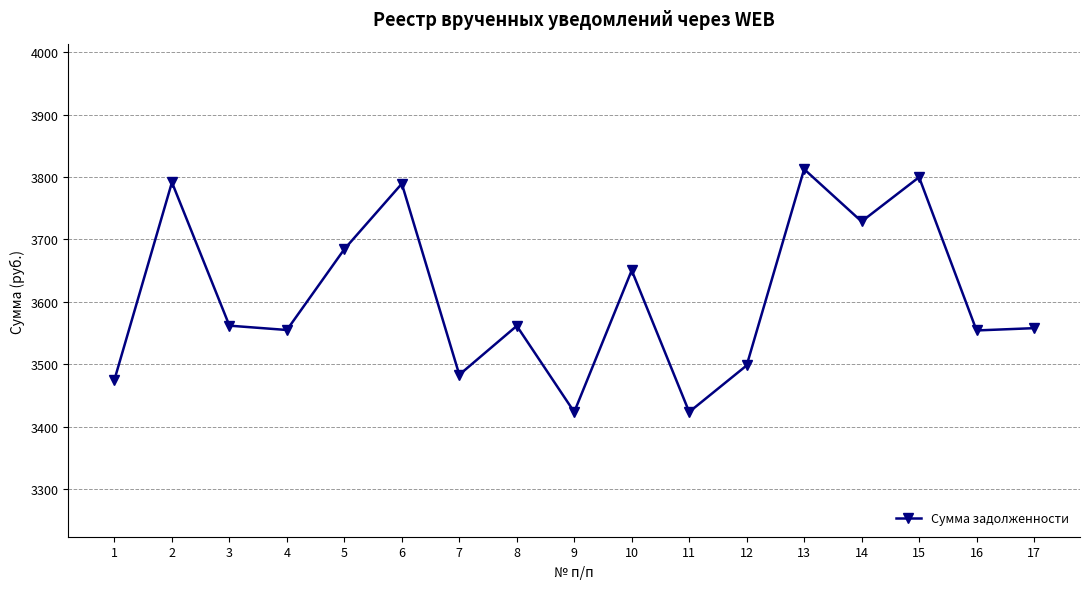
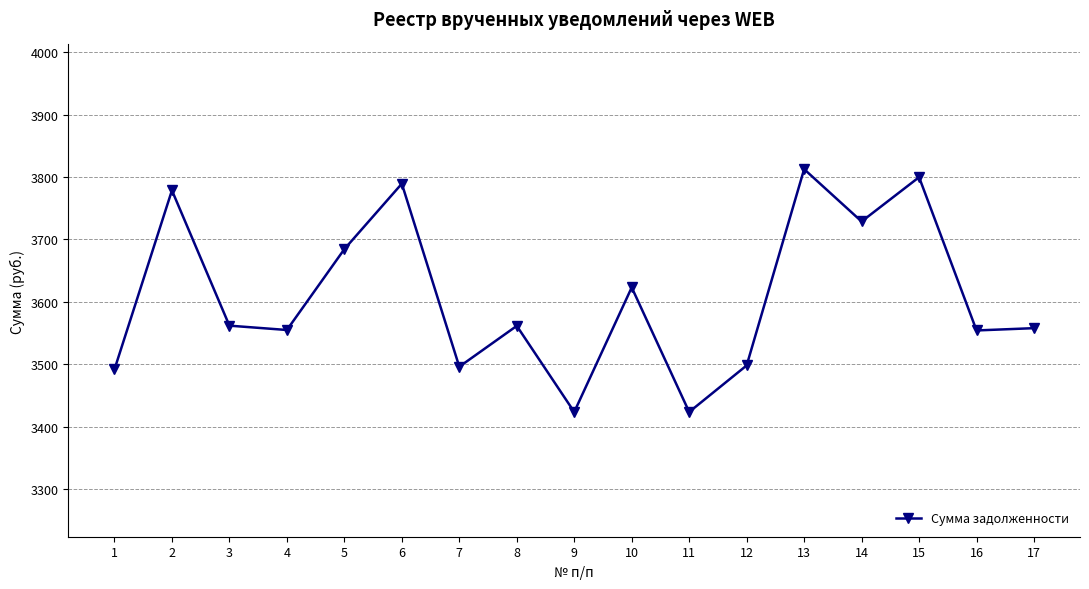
  {
-   "1": 3480,
-   "2": 3790,
+   "1": 3490,
+   "2": 3780,
    "3": 3560,
    "4": 3550,
    "5": 3680,
    "6": 3790,
-   "7": 3480,
+   "7": 3500,
    "8": 3560,
    "9": 3420,
-   "10": 3650,
+   "10": 3620,
    "11": 3420,
    "12": 3500,
    "13": 3810,
    "14": 3730,
    "15": 3800,
    "16": 3550,
    "17": 3560
  }
